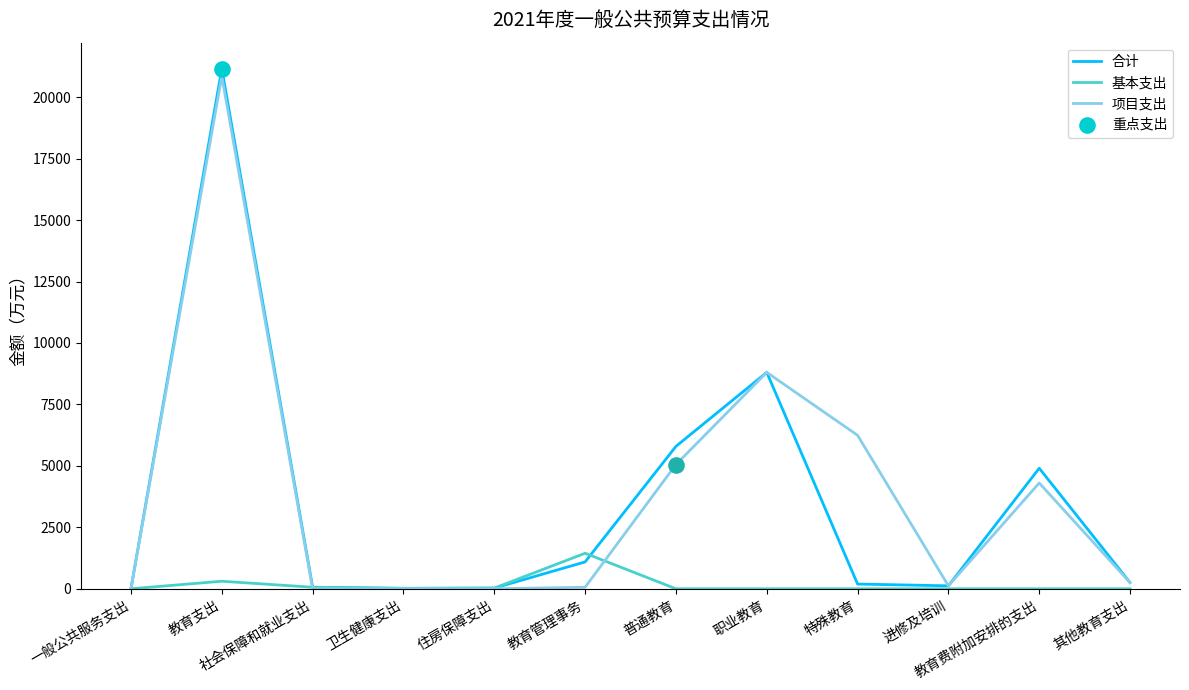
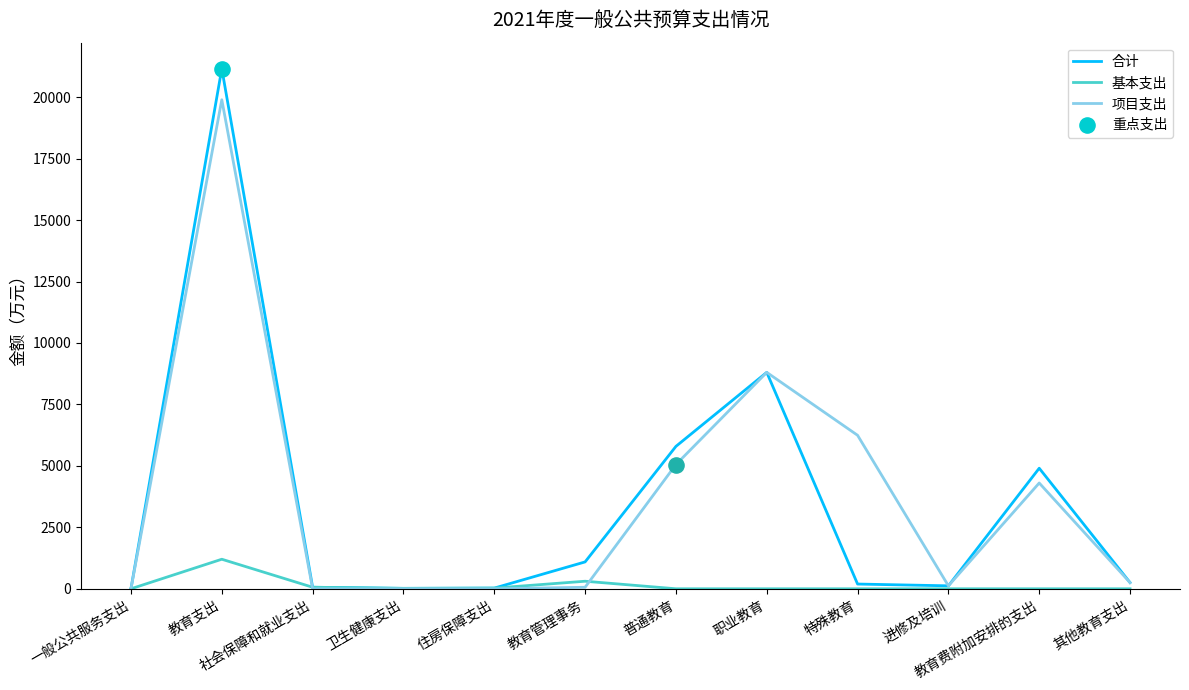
  {
    "基本支出": {
-     "教育支出": 300,
-     "教育管理事务": 1400,
+     "教育支出": 1200,
+     "教育管理事务": 300,
      "普通教育": 0,
      "职业教育": 0,
      "特殊教育": 0,
      "进修及培训": 0,
      "教育费附加安排的支出": 0,
      "其他教育支出": 0
    },
    "项目支出": {
-     "教育支出": 20900,
+     "教育支出": 19900,
      "教育管理事务": 100,
      "特殊教育": 6200,
      "教育费附加安排的支出": 4300
    }
  }
